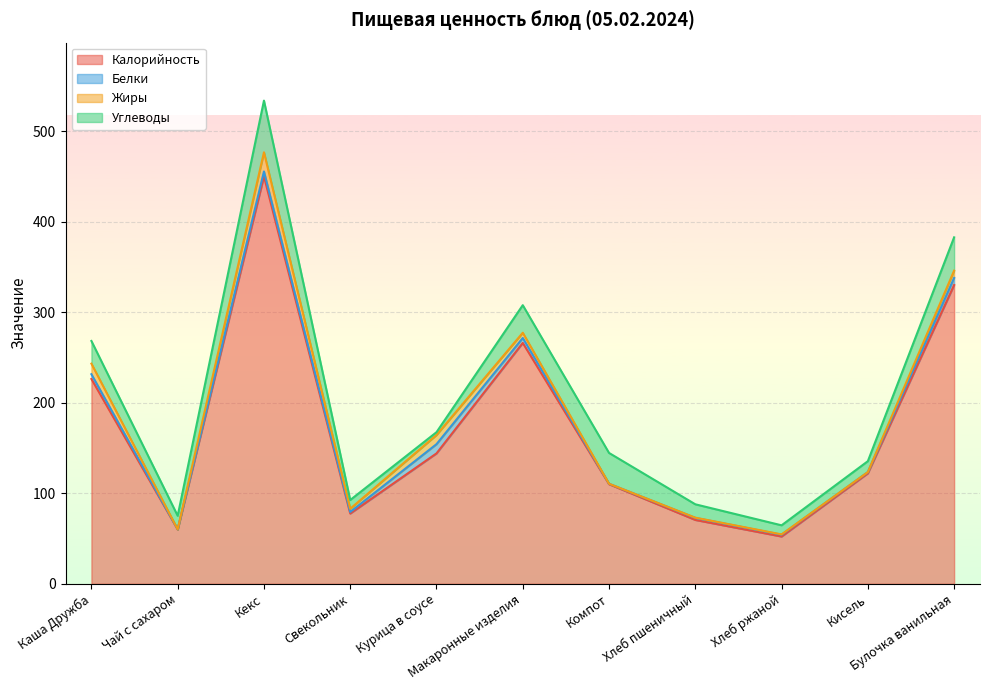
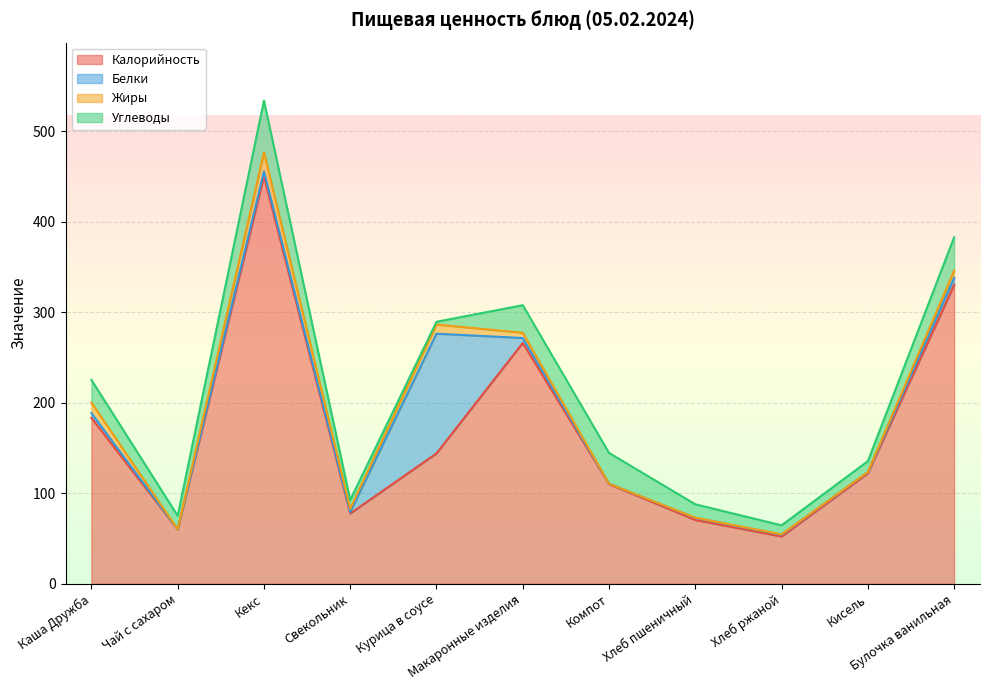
  {
    "Калорийность": {
-     "Каша Дружба": 230,
+     "Каша Дружба": 180,
      "Кекс": 450,
      "Курица в соусе": 140,
      "Макаронные изделия": 270,
      "Булочка ванильная": 330
    },
    "Белки": {
      "Каша Дружба": 10,
      "Кекс": 10,
-     "Курица в соусе": 10,
+     "Курица в соусе": 130,
      "Макаронные изделия": 10,
      "Булочка ванильная": 10
    },
    "Жиры": {
      "Каша Дружба": 10,
      "Кекс": 20,
      "Свекольник": 0,
      "Курица в соусе": 10,
      "Макаронные изделия": 10,
      "Булочка ванильная": 10
    },
    "Углеводы": {
      "Каша Дружба": 30,
      "Чай с сахаром": 10,
      "Кекс": 60,
      "Свекольник": 10,
      "Курица в соусе": 0,
      "Макаронные изделия": 30,
      "Компот": 30,
      "Хлеб пшеничный": 10,
      "Хлеб ржаной": 10,
      "Кисель": 10,
      "Булочка ванильная": 40
    }
  }
